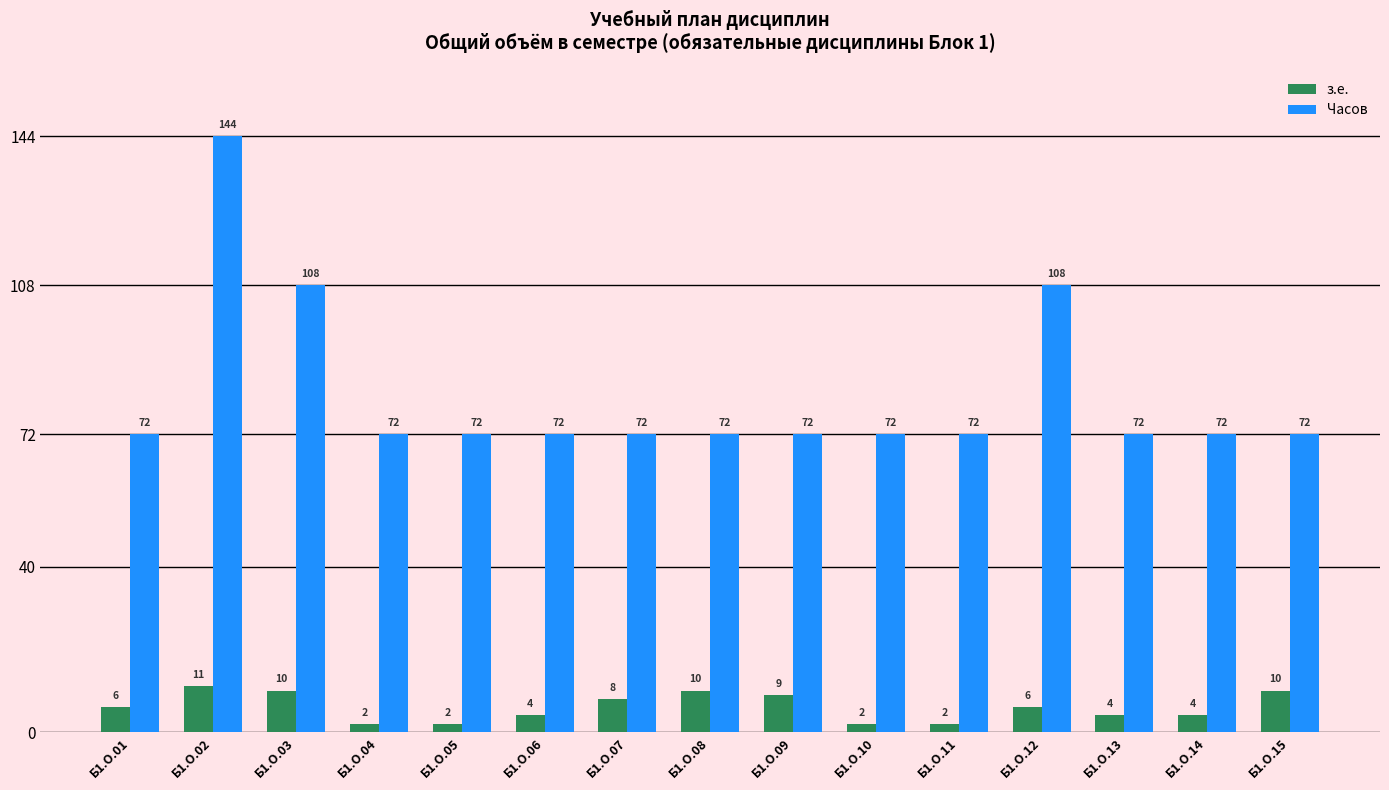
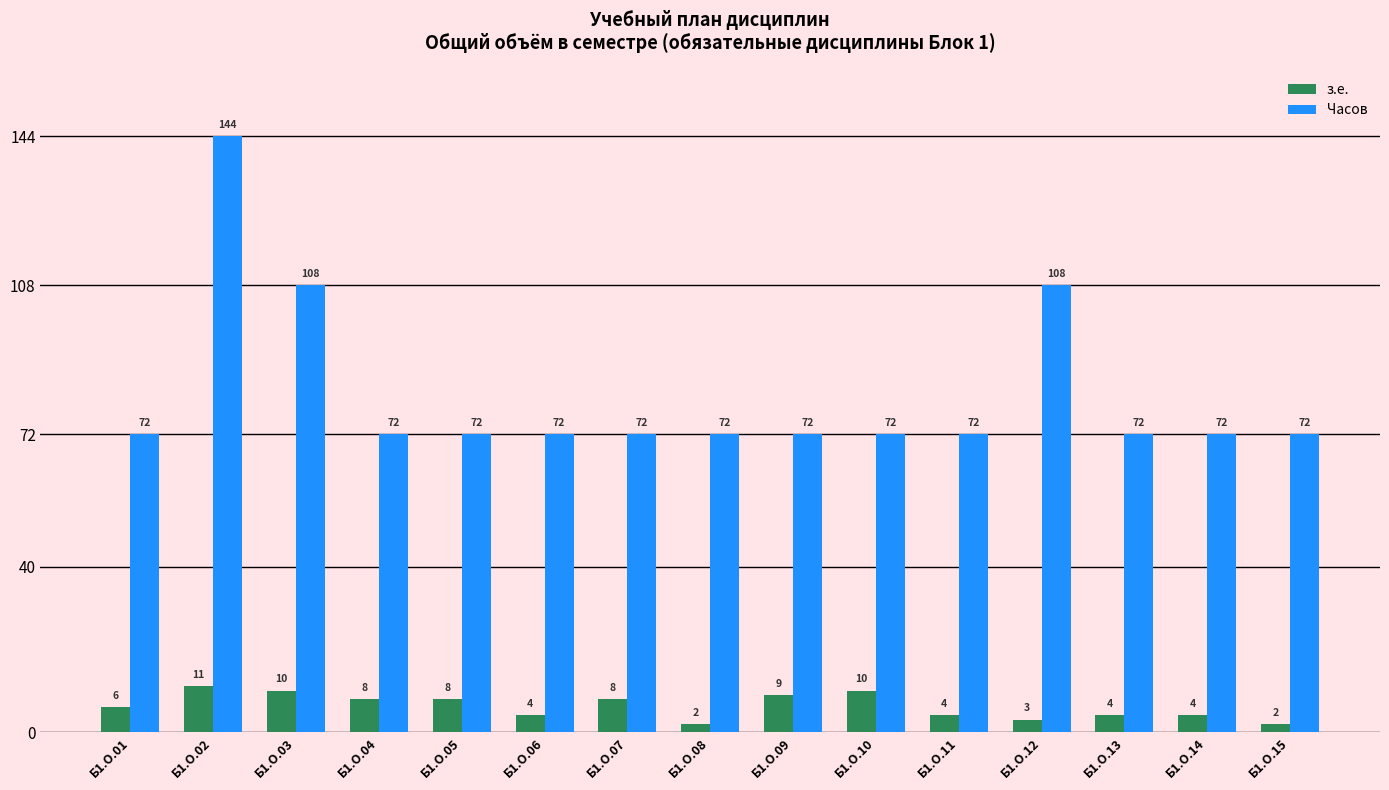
  {
    "з.е.": {
      "Б1.О.01": 6,
      "Б1.О.02": 11,
      "Б1.О.03": 10,
-     "Б1.О.04": 2,
-     "Б1.О.05": 2,
+     "Б1.О.04": 8,
+     "Б1.О.05": 8,
      "Б1.О.06": 4,
      "Б1.О.07": 8,
-     "Б1.О.08": 10,
+     "Б1.О.08": 2,
      "Б1.О.09": 9,
-     "Б1.О.10": 2,
-     "Б1.О.11": 2,
-     "Б1.О.12": 6,
+     "Б1.О.10": 10,
+     "Б1.О.11": 4,
+     "Б1.О.12": 3,
      "Б1.О.13": 4,
      "Б1.О.14": 4,
-     "Б1.О.15": 10
+     "Б1.О.15": 2
    },
    "Часов": {
      "Б1.О.01": 72,
      "Б1.О.02": 144,
      "Б1.О.03": 108,
      "Б1.О.04": 72,
      "Б1.О.05": 72,
      "Б1.О.06": 72,
      "Б1.О.07": 72,
      "Б1.О.08": 72,
      "Б1.О.09": 72,
      "Б1.О.10": 72,
      "Б1.О.11": 72,
      "Б1.О.12": 108,
      "Б1.О.13": 72,
      "Б1.О.14": 72,
      "Б1.О.15": 72
    }
  }
